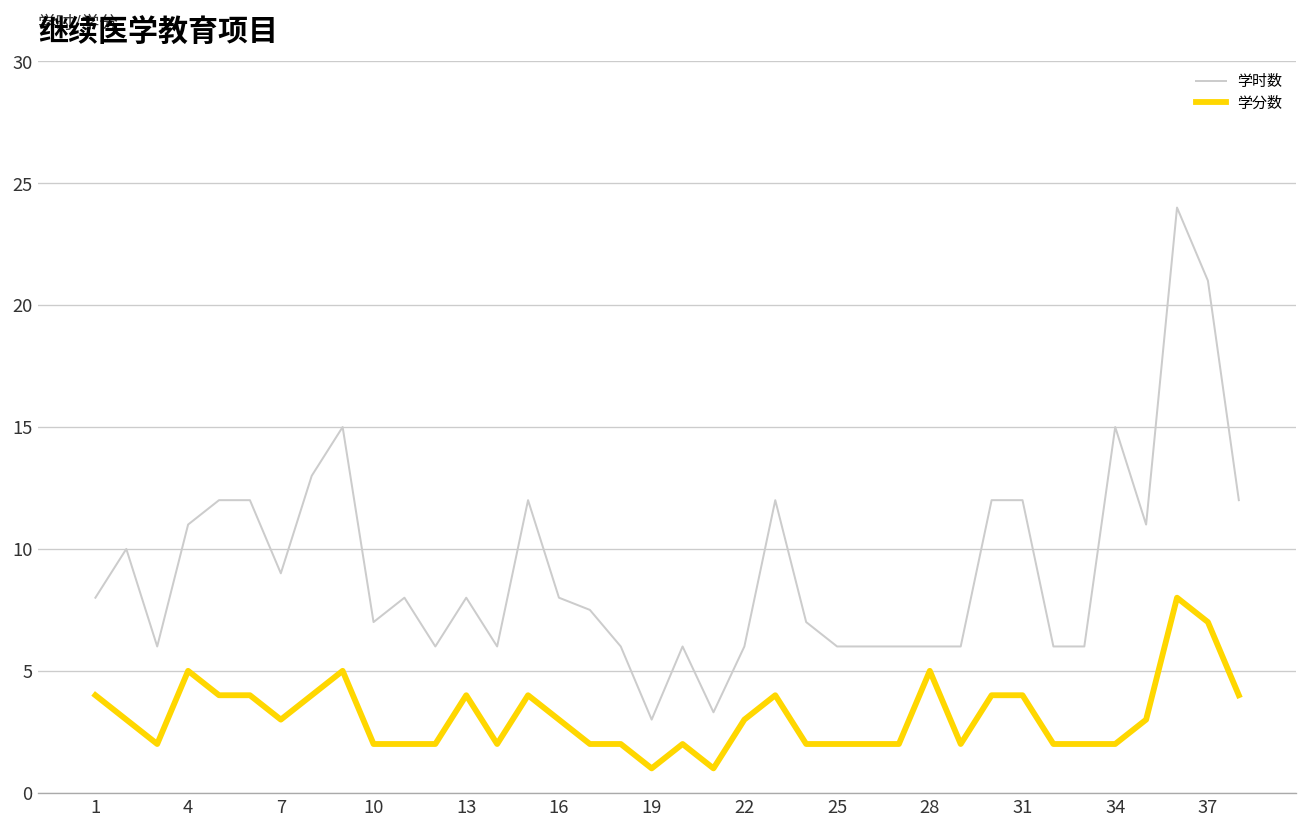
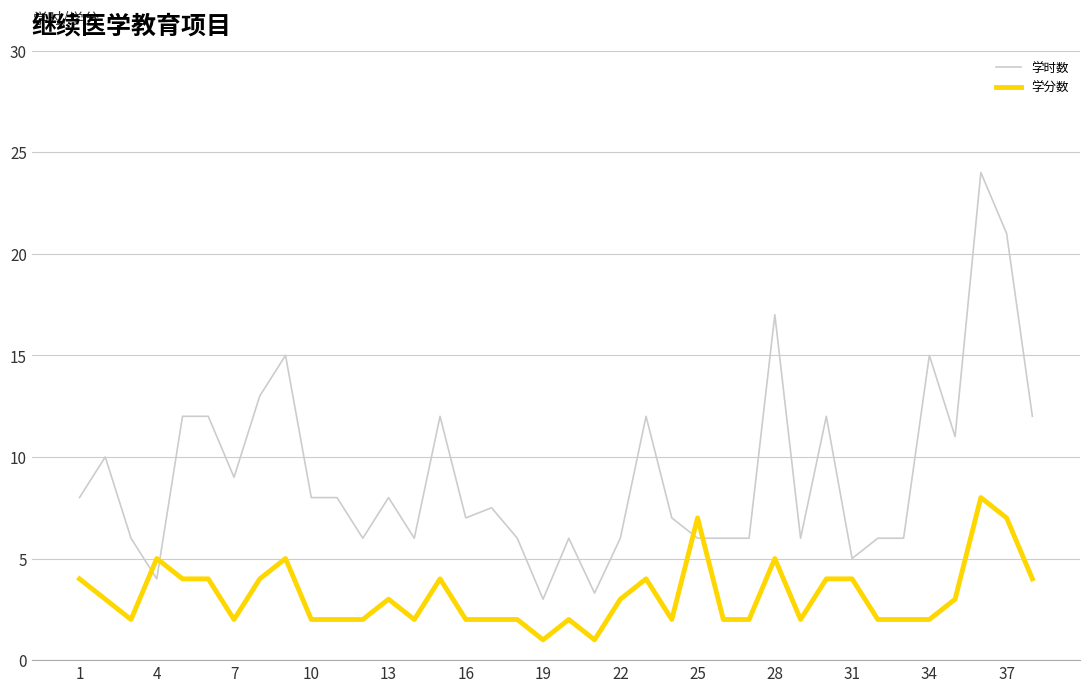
  {
    "学时数": {
      "1": 8,
-     "4": 11,
+     "4": 4,
      "7": 9,
-     "10": 7,
+     "10": 8,
      "13": 8,
-     "16": 8,
+     "16": 7,
      "19": 3,
      "22": 6,
      "25": 6,
-     "28": 6,
-     "31": 12,
+     "28": 17,
+     "31": 5,
      "34": 15,
      "37": 21
    },
    "学分数": {
      "1": 4,
      "4": 5,
-     "7": 3,
+     "7": 2,
      "10": 2,
-     "13": 4,
-     "16": 3,
+     "13": 3,
+     "16": 2,
      "19": 1,
      "22": 3,
-     "25": 2,
+     "25": 7,
      "28": 5,
      "31": 4,
      "34": 2,
      "37": 7
    }
  }
